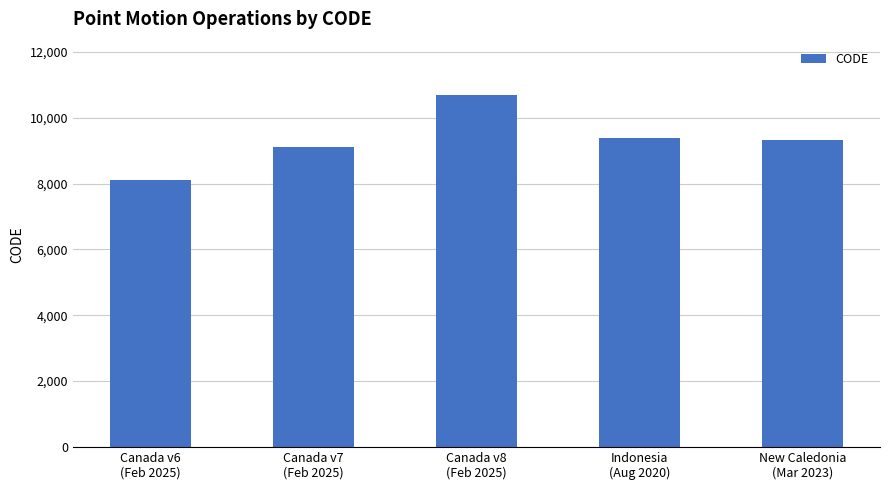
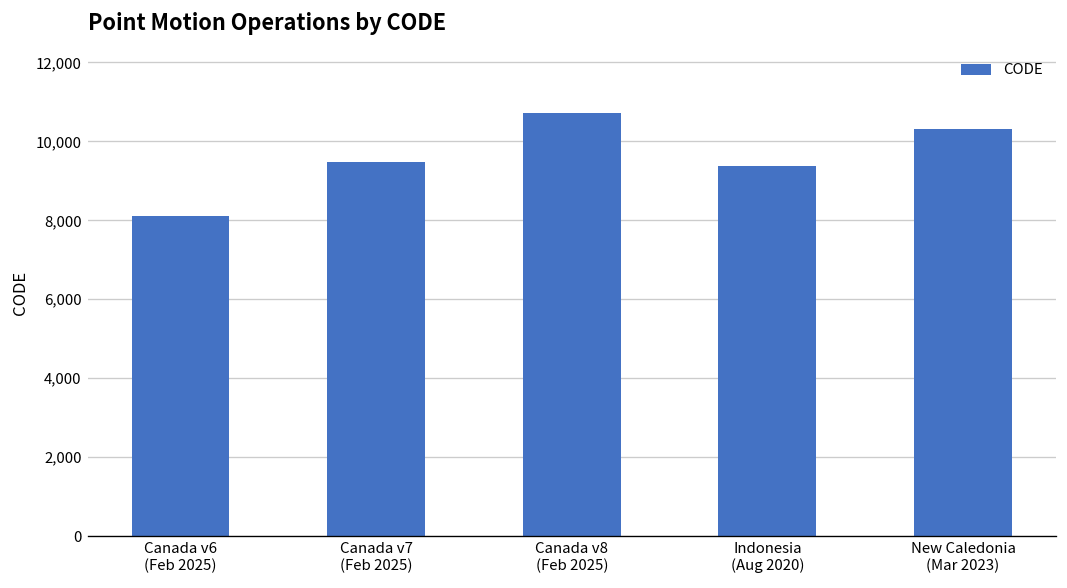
  {
    "Canada v6 (Feb 2025)": "8,100",
-   "Canada v7 (Feb 2025)": "9,100",
+   "Canada v7 (Feb 2025)": "9,500",
    "Canada v8 (Feb 2025)": "10,700",
    "Indonesia (Aug 2020)": "9,400",
-   "New Caledonia (Mar 2023)": "9,300"
+   "New Caledonia (Mar 2023)": "10,300"
  }
